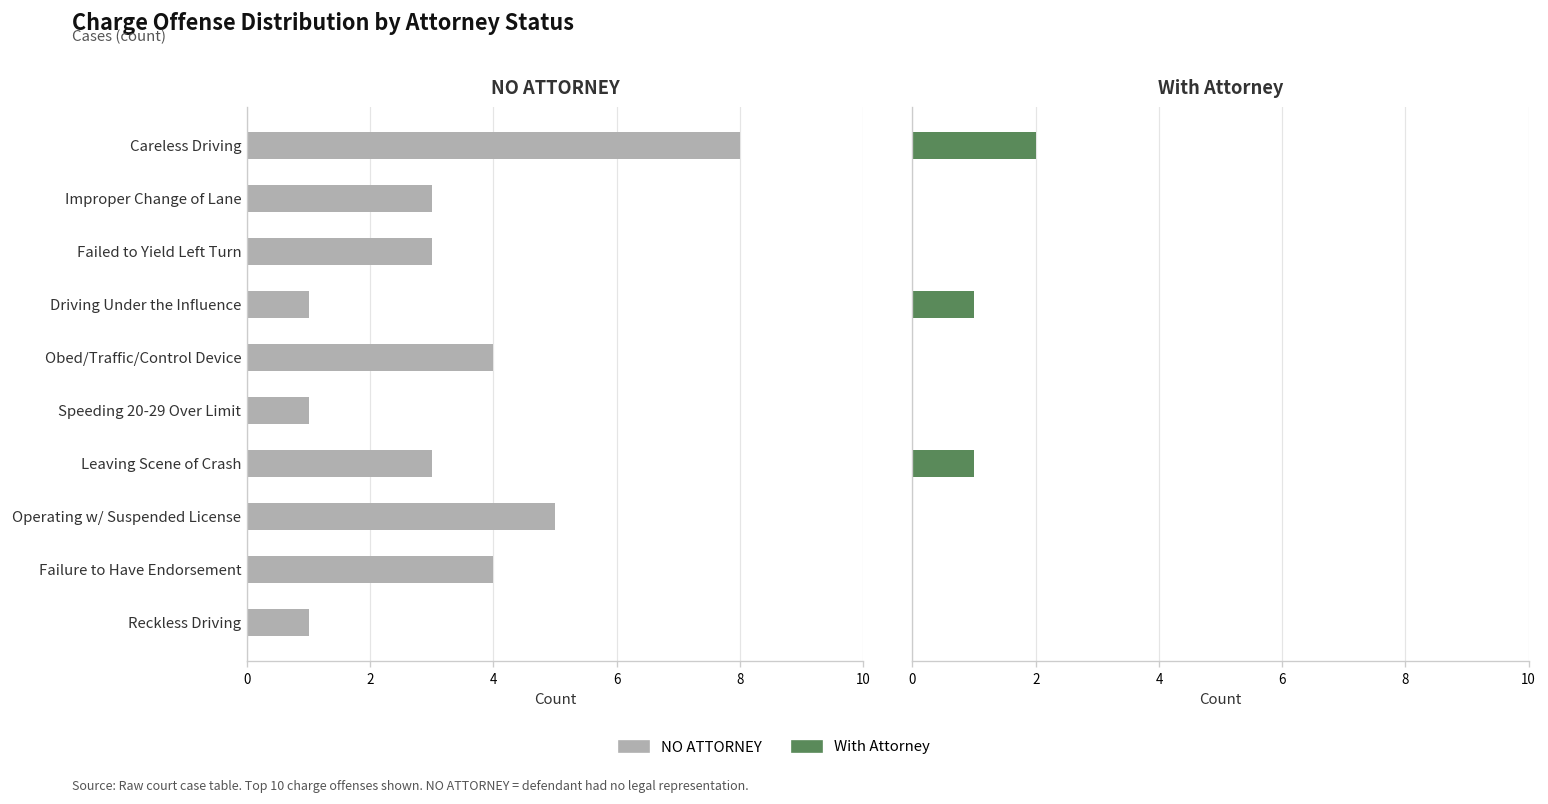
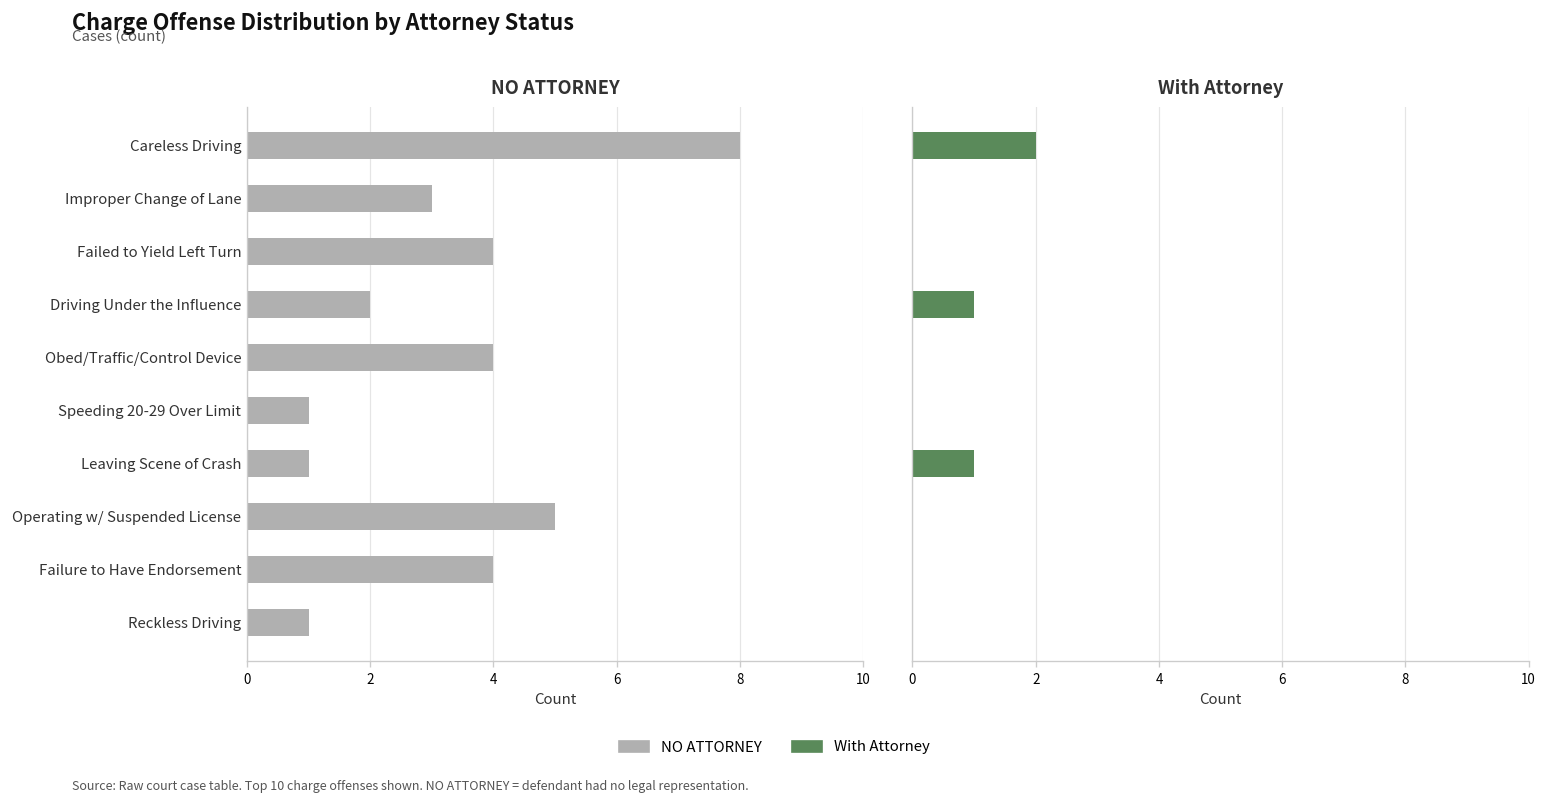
  {
    "NO ATTORNEY": {
      "Careless Driving": 8,
      "Improper Change of Lane": 3,
-     "Failed to Yield Left Turn": 3,
-     "Driving Under the Influence": 1,
+     "Failed to Yield Left Turn": 4,
+     "Driving Under the Influence": 2,
      "Obed/Traffic/Control Device": 4,
      "Speeding 20-29 Over Limit": 1,
-     "Leaving Scene of Crash": 3,
+     "Leaving Scene of Crash": 1,
      "Operating w/ Suspended License": 5,
      "Failure to Have Endorsement": 4,
      "Reckless Driving": 1
    }
  }
